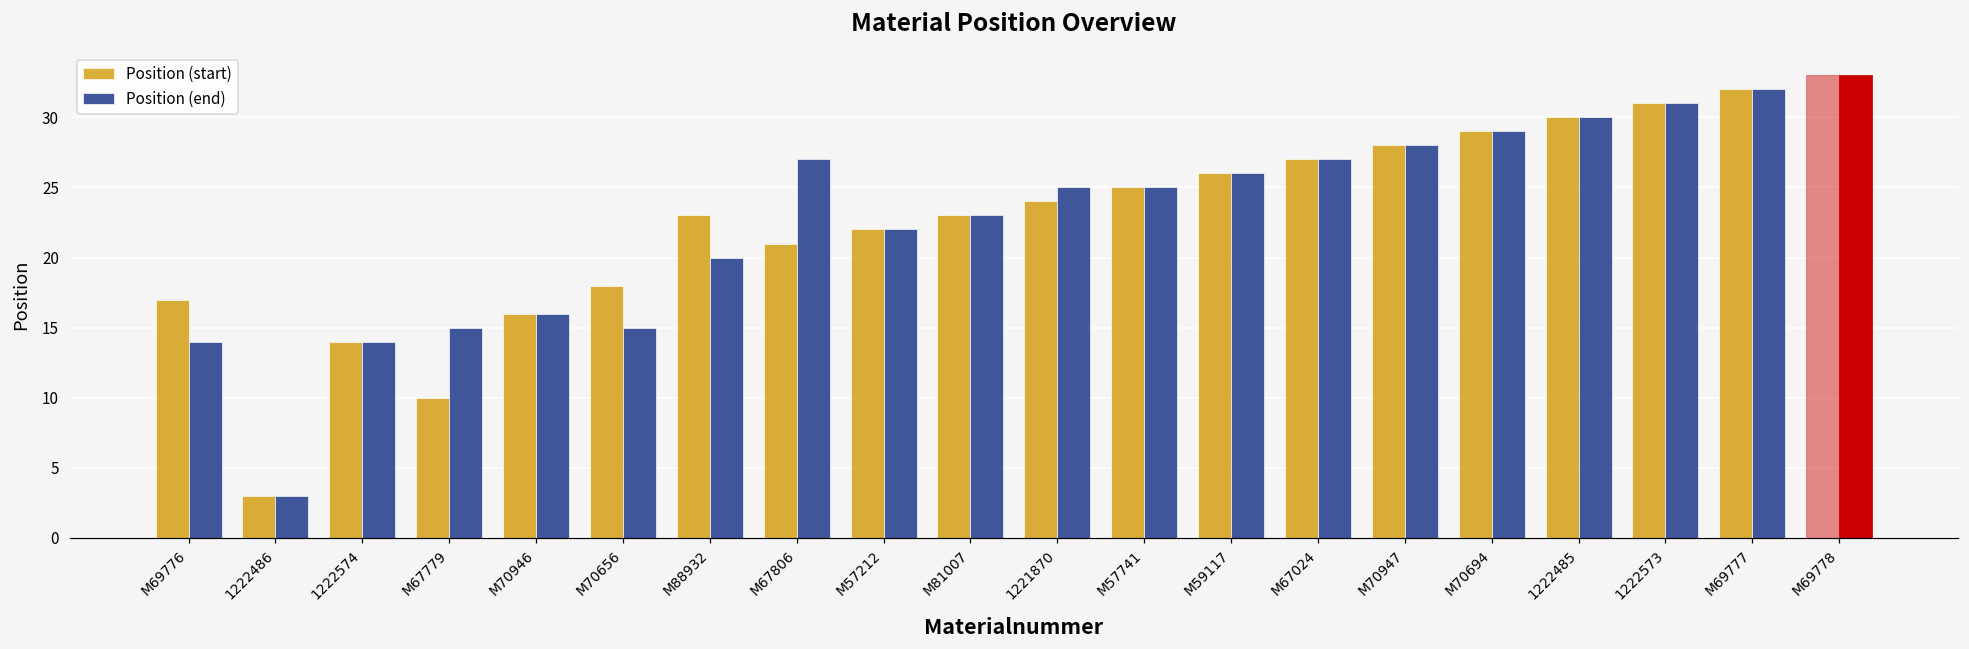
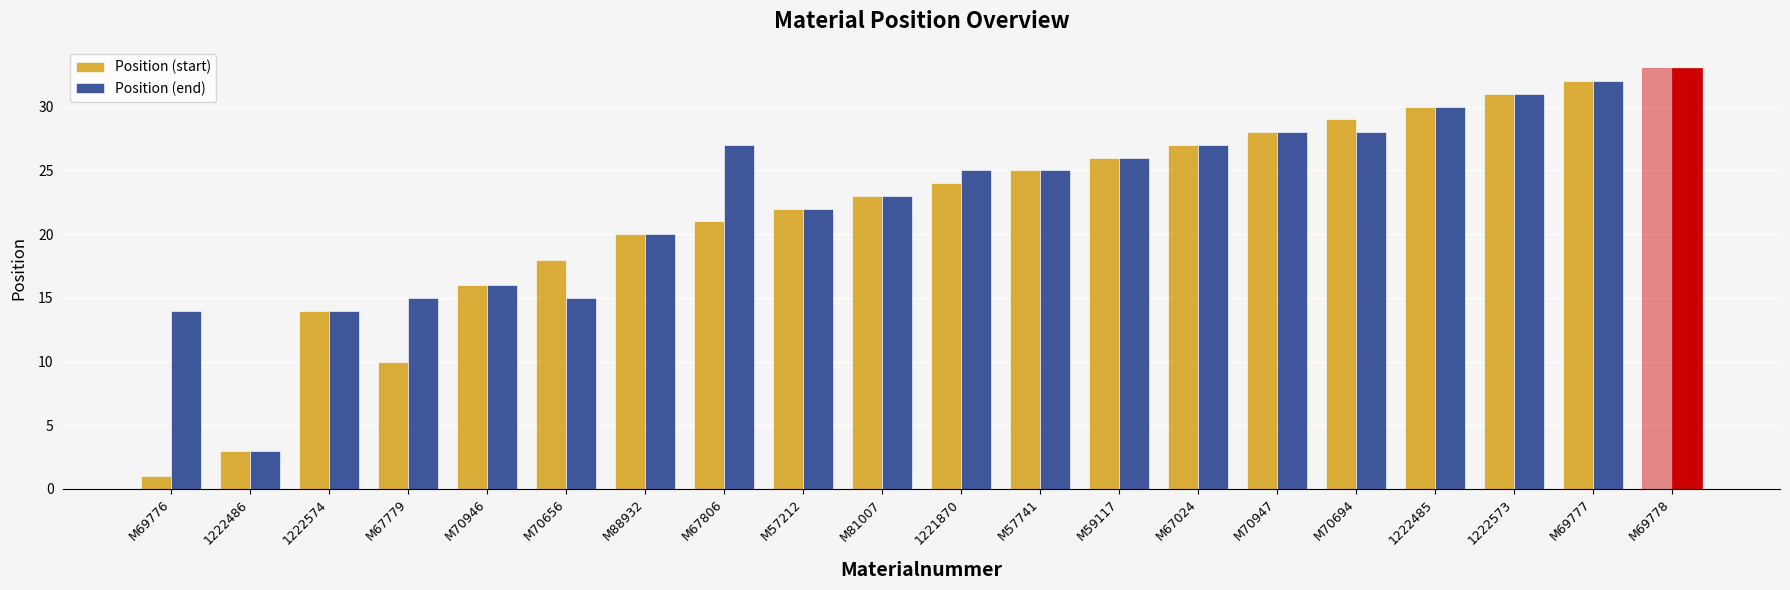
  {
    "Position (start)": {
-     "M69776": 17,
+     "M69776": 1,
      "1222486": 3,
      "1222574": 14,
      "M67779": 10,
      "M70946": 16,
      "M70656": 18,
-     "M88932": 23,
+     "M88932": 20,
      "M67806": 21,
      "M57212": 22,
      "M81007": 23,
      "1221870": 24,
      "M57741": 25,
      "M59117": 26,
      "M67024": 27,
      "M70947": 28,
      "M70694": 29,
      "1222485": 30,
      "1222573": 31,
      "M69777": 32,
      "M69778": 33
    },
    "Position (end)": {
      "M69776": 14,
      "1222486": 3,
      "1222574": 14,
      "M67779": 15,
      "M70946": 16,
      "M70656": 15,
      "M88932": 20,
      "M67806": 27,
      "M57212": 22,
      "M81007": 23,
      "1221870": 25,
      "M57741": 25,
      "M59117": 26,
      "M67024": 27,
      "M70947": 28,
-     "M70694": 29,
+     "M70694": 28,
      "1222485": 30,
      "1222573": 31,
      "M69777": 32,
      "M69778": 33
    }
  }
